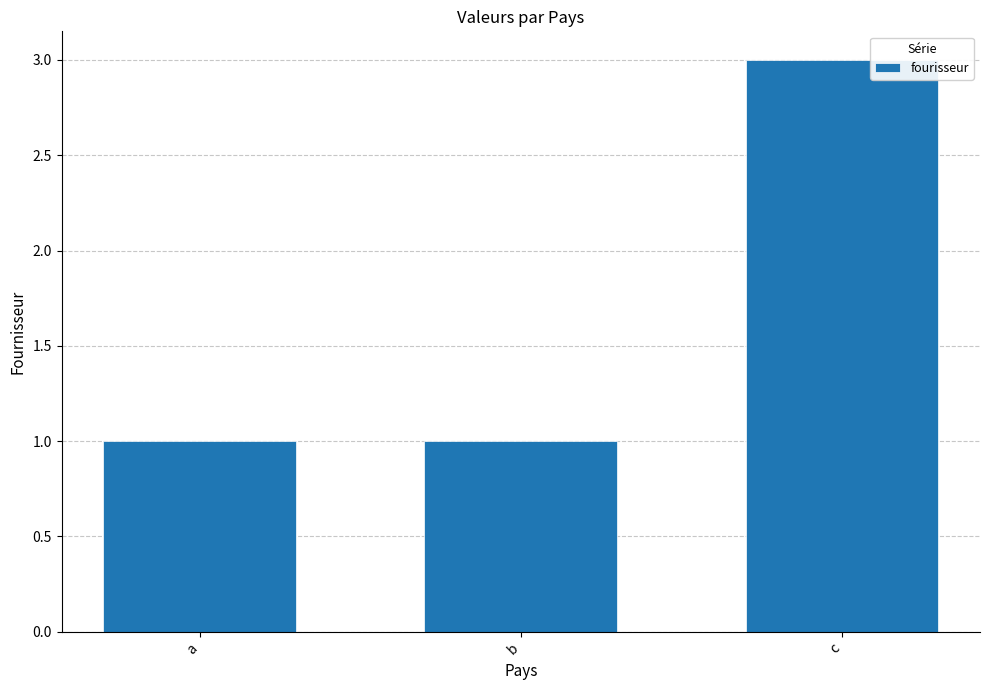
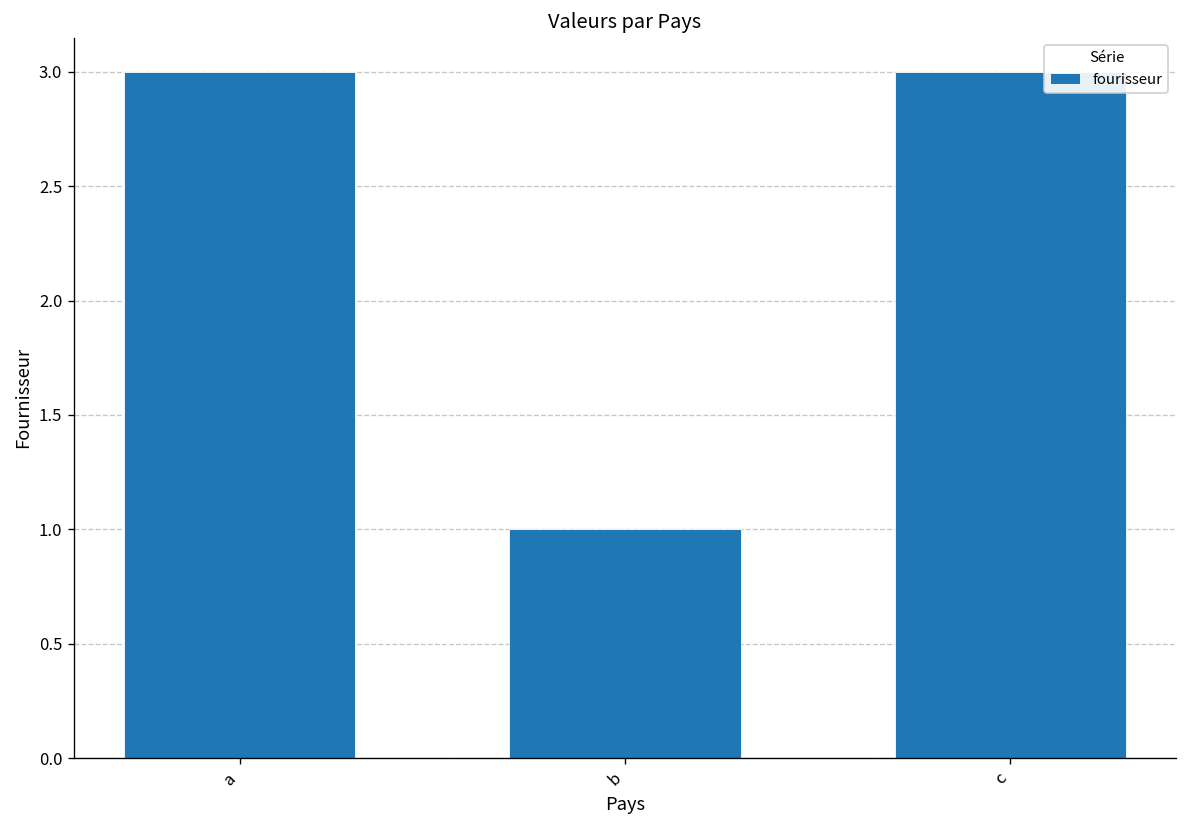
  {
-   "a": 1,
+   "a": 3,
    "b": 1,
    "c": 3
  }
